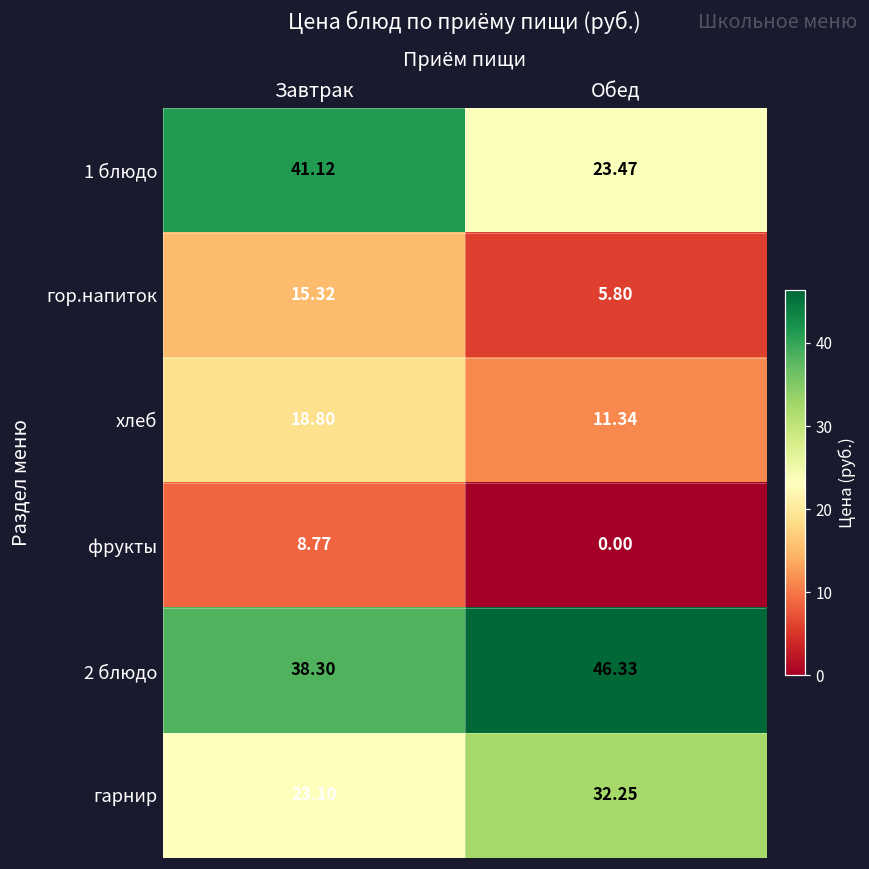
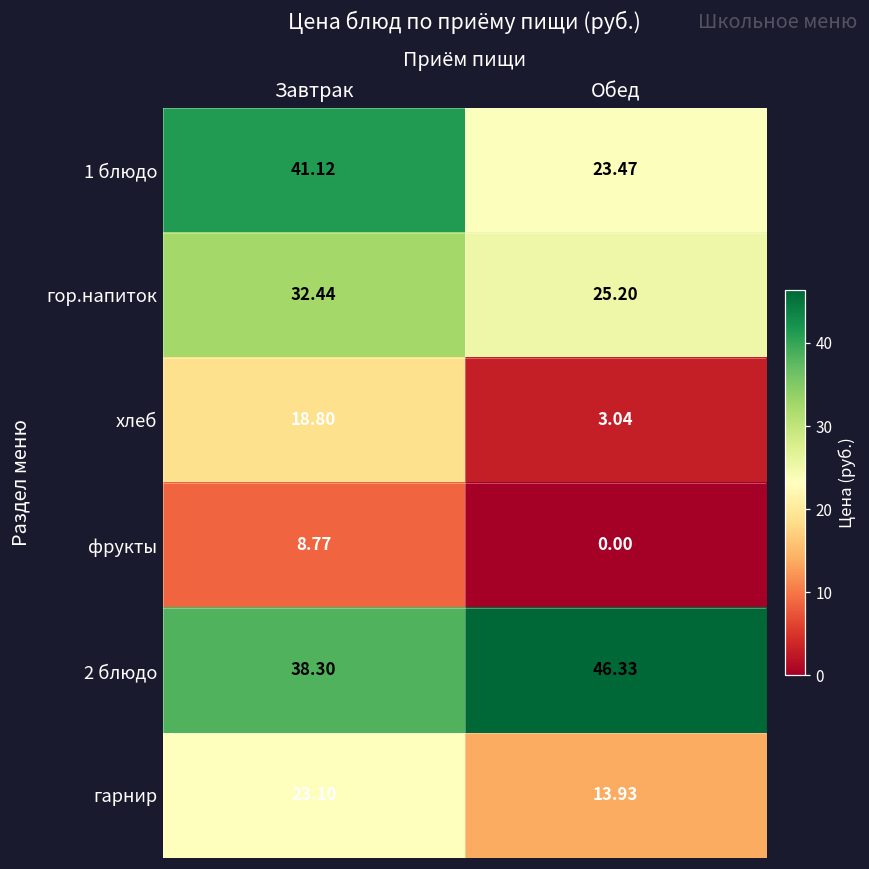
  {
    "1 блюдо": {
      "Завтрак": 41.12,
      "Обед": 23.47
    },
    "гор.напиток": {
-     "Завтрак": 15.32,
-     "Обед": 5.80
+     "Завтрак": 32.44,
+     "Обед": 25.20
    },
    "хлеб": {
      "Завтрак": 18.80,
-     "Обед": 11.34
+     "Обед": 3.04
    },
    "фрукты": {
      "Завтрак": 8.77,
      "Обед": 0.00
    },
    "2 блюдо": {
      "Завтрак": 38.30,
      "Обед": 46.33
    },
    "гарнир": {
      "Завтрак": 23.10,
-     "Обед": 32.25
+     "Обед": 13.93
    }
  }
